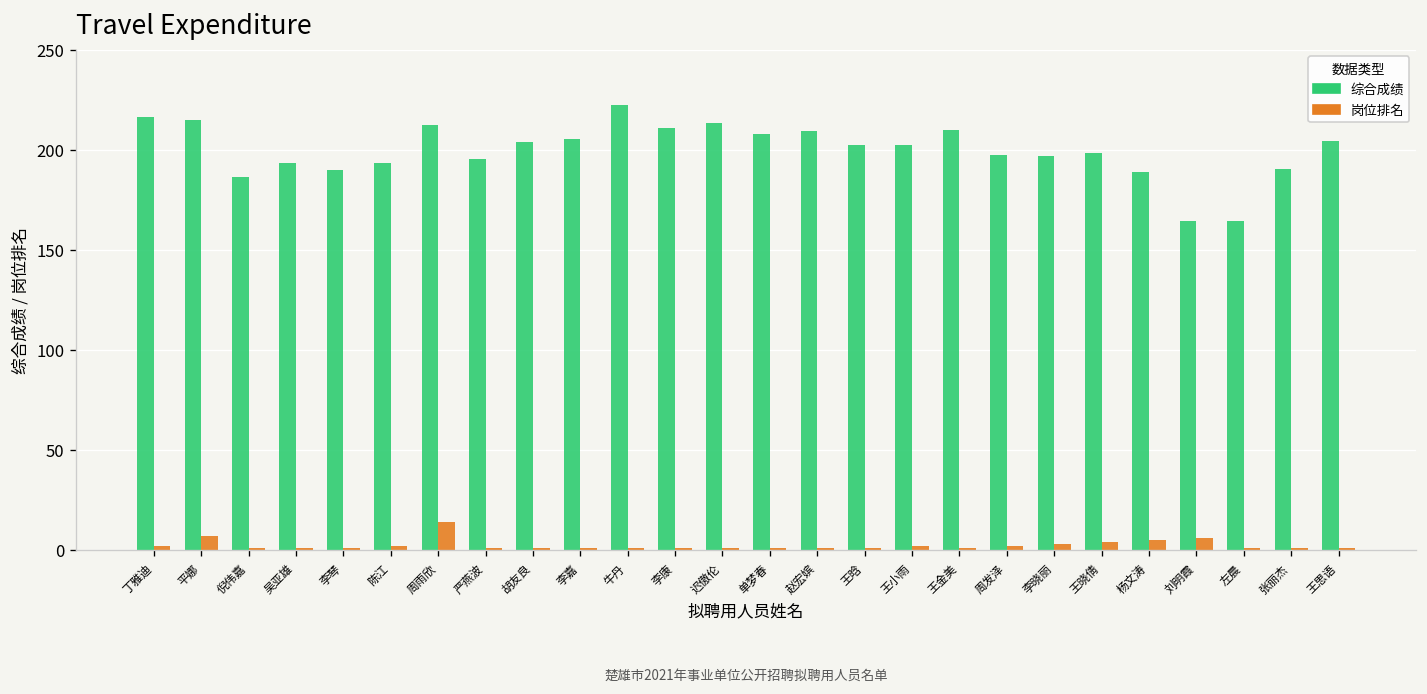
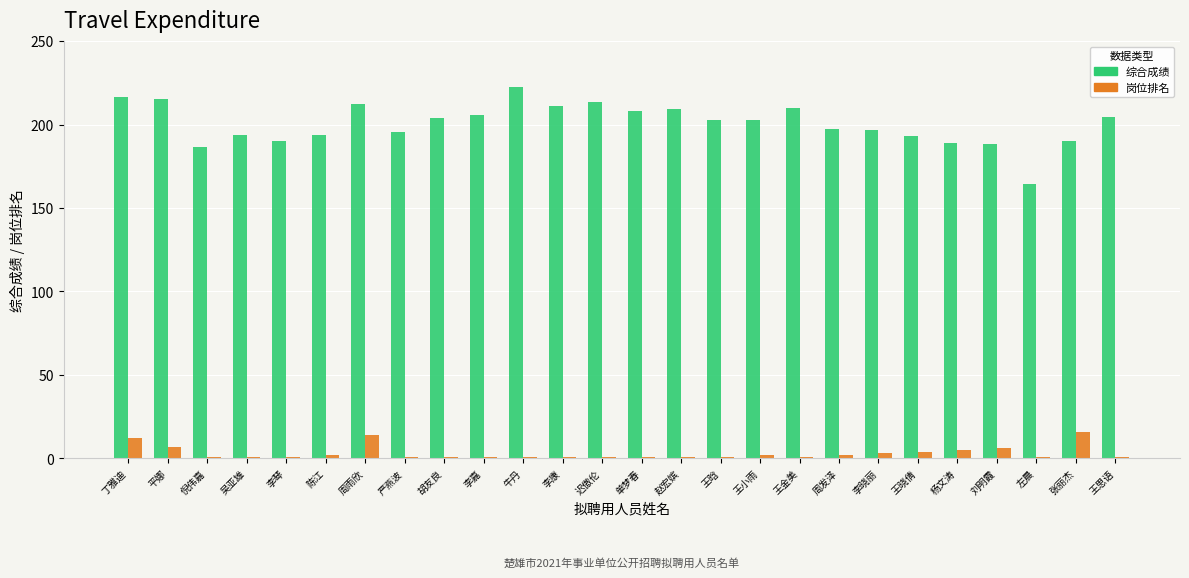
  {
    "综合成绩": {
      "丁雅迪": 217,
      "平娜": 215,
      "倪伟嘉": 187,
      "吴亚雄": 194,
      "李琴": 190,
      "陈江": 194,
      "周雨欣": 213,
      "严燕波": 196,
      "胡友良": 204,
      "李嘉": 206,
      "牛丹": 223,
      "李康": 211,
      "迟傲伦": 214,
      "单梦春": 208,
      "赵宏嫔": 210,
      "王晗": 203,
      "王小雨": 203,
      "王金美": 210,
      "周发泽": 197,
      "李晓丽": 197,
-     "王晓倩": 199,
+     "王晓倩": 193,
      "杨文涛": 189,
-     "刘明霞": 165,
+     "刘明霞": 189,
      "左晨": 165,
      "张丽杰": 190,
      "王思语": 205
    },
    "岗位排名": {
-     "丁雅迪": 2,
+     "丁雅迪": 12,
      "平娜": 7,
      "陈江": 2,
      "周雨欣": 14,
      "王小雨": 2,
      "周发泽": 2,
      "李晓丽": 3,
      "王晓倩": 4,
      "杨文涛": 5,
      "刘明霞": 6,
-     "张丽杰": 1
+     "张丽杰": 16
    }
  }
